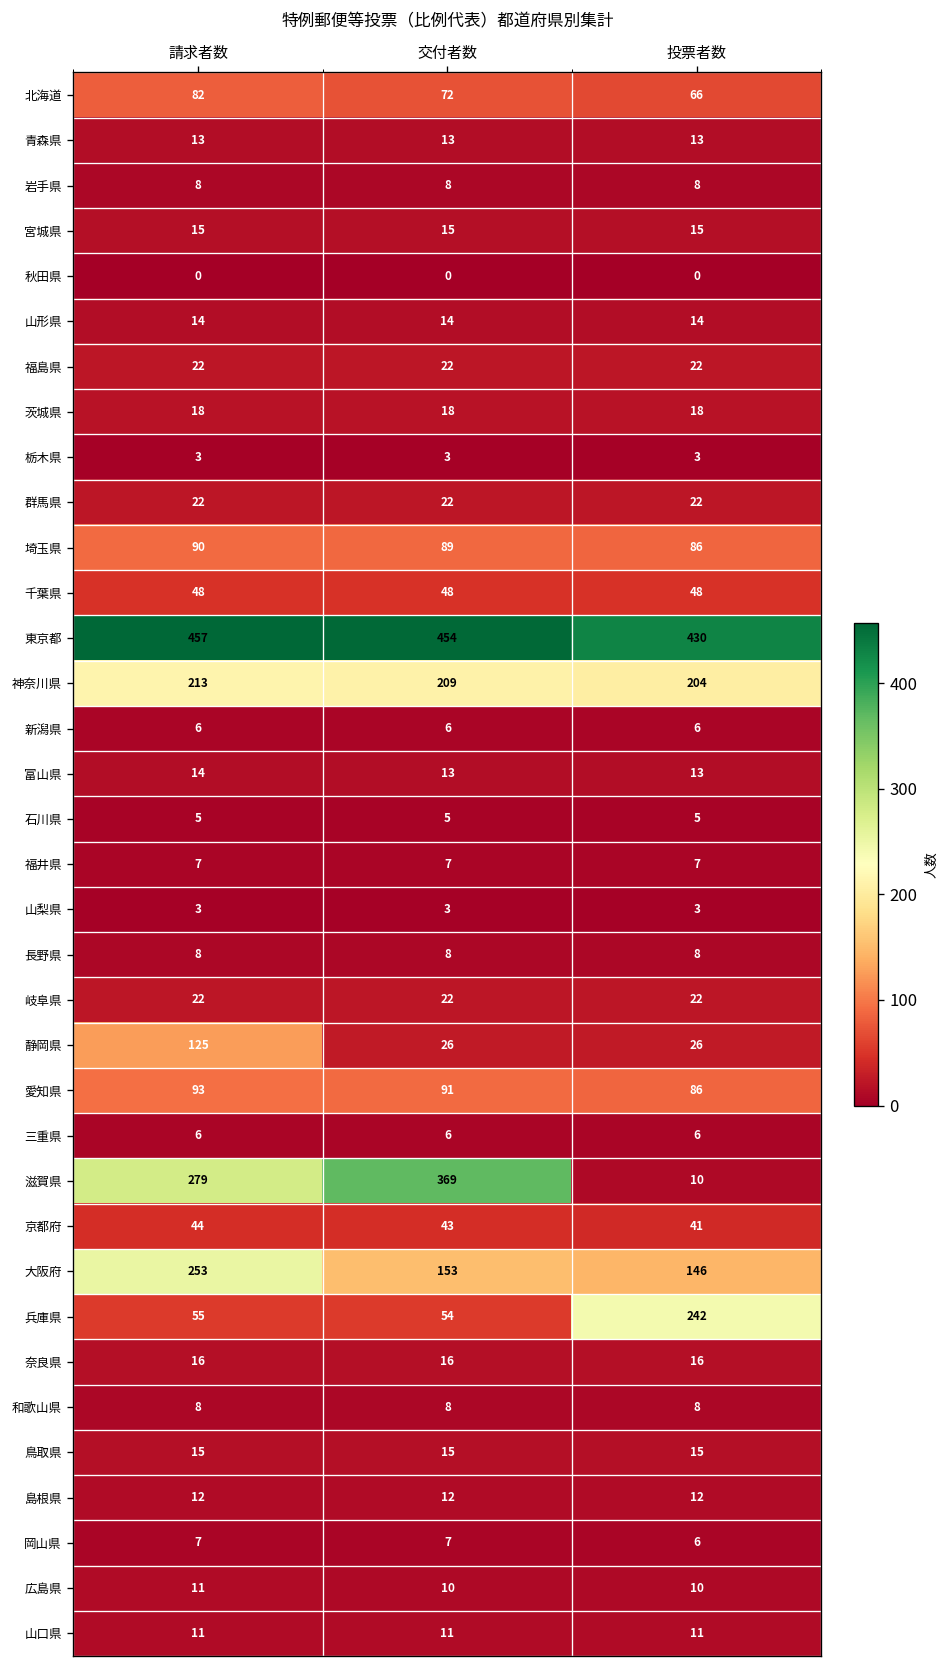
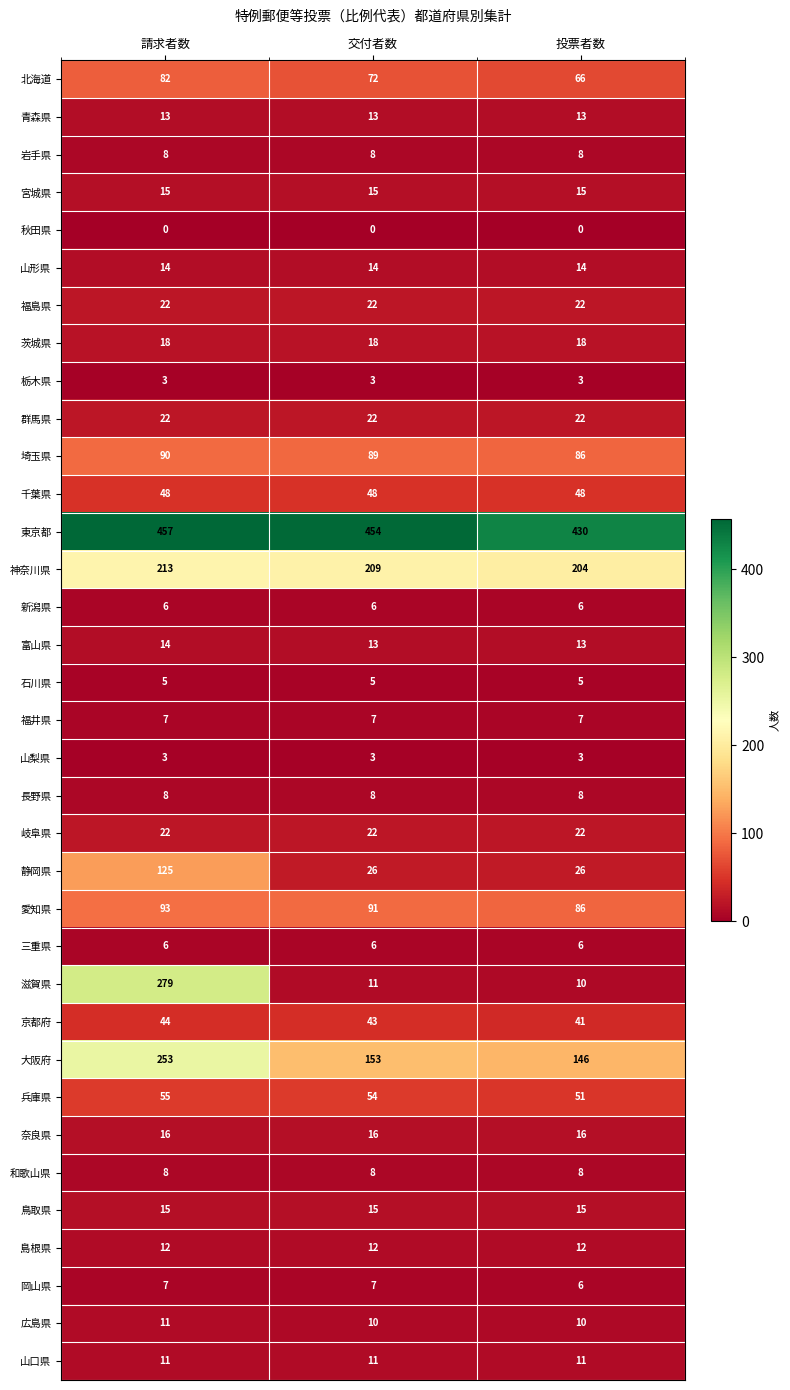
  {
    "北海道": {
      "請求者数": 82,
      "交付者数": 72,
      "投票者数": 66
    },
    "青森県": {
      "請求者数": 13,
      "交付者数": 13,
      "投票者数": 13
    },
    "岩手県": {
      "請求者数": 8,
      "交付者数": 8,
      "投票者数": 8
    },
    "宮城県": {
      "請求者数": 15,
      "交付者数": 15,
      "投票者数": 15
    },
    "秋田県": {
      "請求者数": 0,
      "交付者数": 0,
      "投票者数": 0
    },
    "山形県": {
      "請求者数": 14,
      "交付者数": 14,
      "投票者数": 14
    },
    "福島県": {
      "請求者数": 22,
      "交付者数": 22,
      "投票者数": 22
    },
    "茨城県": {
      "請求者数": 18,
      "交付者数": 18,
      "投票者数": 18
    },
    "栃木県": {
      "請求者数": 3,
      "交付者数": 3,
      "投票者数": 3
    },
    "群馬県": {
      "請求者数": 22,
      "交付者数": 22,
      "投票者数": 22
    },
    "埼玉県": {
      "請求者数": 90,
      "交付者数": 89,
      "投票者数": 86
    },
    "千葉県": {
      "請求者数": 48,
      "交付者数": 48,
      "投票者数": 48
    },
    "東京都": {
      "請求者数": 457,
      "交付者数": 454,
      "投票者数": 430
    },
    "神奈川県": {
      "請求者数": 213,
      "交付者数": 209,
      "投票者数": 204
    },
    "新潟県": {
      "請求者数": 6,
      "交付者数": 6,
      "投票者数": 6
    },
    "富山県": {
      "請求者数": 14,
      "交付者数": 13,
      "投票者数": 13
    },
    "石川県": {
      "請求者数": 5,
      "交付者数": 5,
      "投票者数": 5
    },
    "福井県": {
      "請求者数": 7,
      "交付者数": 7,
      "投票者数": 7
    },
    "山梨県": {
      "請求者数": 3,
      "交付者数": 3,
      "投票者数": 3
    },
    "長野県": {
      "請求者数": 8,
      "交付者数": 8,
      "投票者数": 8
    },
    "岐阜県": {
      "請求者数": 22,
      "交付者数": 22,
      "投票者数": 22
    },
    "静岡県": {
      "請求者数": 125,
      "交付者数": 26,
      "投票者数": 26
    },
    "愛知県": {
      "請求者数": 93,
      "交付者数": 91,
      "投票者数": 86
    },
    "三重県": {
      "請求者数": 6,
      "交付者数": 6,
      "投票者数": 6
    },
    "滋賀県": {
      "請求者数": 279,
-     "交付者数": 369,
+     "交付者数": 11,
      "投票者数": 10
    },
    "京都府": {
      "請求者数": 44,
      "交付者数": 43,
      "投票者数": 41
    },
    "大阪府": {
      "請求者数": 253,
      "交付者数": 153,
      "投票者数": 146
    },
    "兵庫県": {
      "請求者数": 55,
      "交付者数": 54,
-     "投票者数": 242
+     "投票者数": 51
    },
    "奈良県": {
      "請求者数": 16,
      "交付者数": 16,
      "投票者数": 16
    },
    "和歌山県": {
      "請求者数": 8,
      "交付者数": 8,
      "投票者数": 8
    },
    "鳥取県": {
      "請求者数": 15,
      "交付者数": 15,
      "投票者数": 15
    },
    "島根県": {
      "請求者数": 12,
      "交付者数": 12,
      "投票者数": 12
    },
    "岡山県": {
      "請求者数": 7,
      "交付者数": 7,
      "投票者数": 6
    },
    "広島県": {
      "請求者数": 11,
      "交付者数": 10,
      "投票者数": 10
    },
    "山口県": {
      "請求者数": 11,
      "交付者数": 11,
      "投票者数": 11
    }
  }
